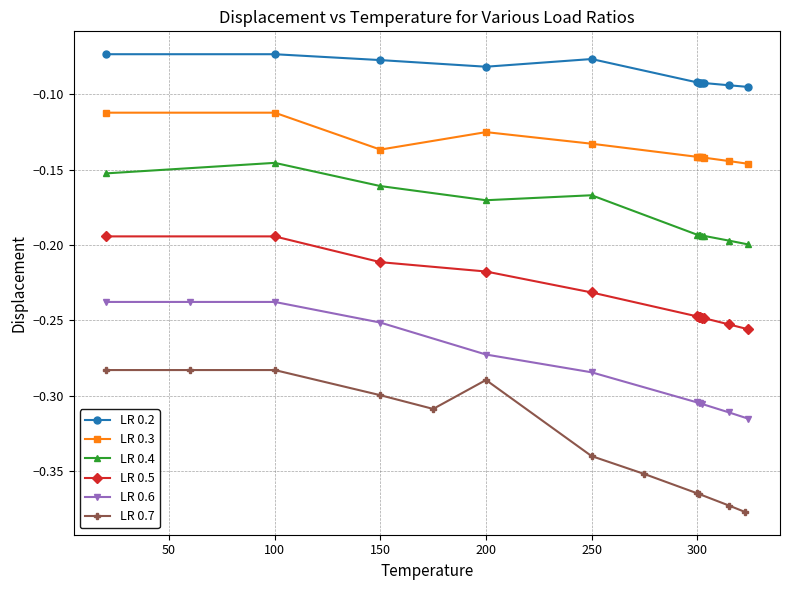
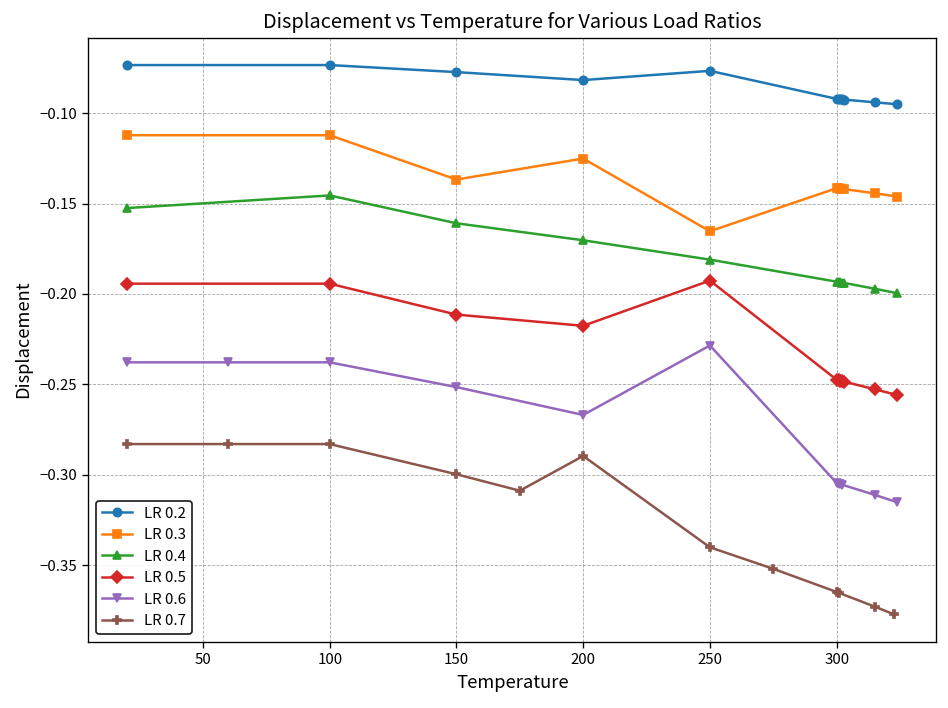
  {
    "LR 0.2": {
      "100": -0.073,
      "150": -0.077,
      "200": -0.082,
      "250": -0.077,
      "300": -0.092
    },
    "LR 0.3": {
      "100": -0.112,
      "150": -0.137,
      "200": -0.125,
-     "250": -0.133,
+     "250": -0.165,
      "300": -0.142
    },
    "LR 0.4": {
      "100": -0.146,
      "150": -0.161,
      "200": -0.170,
-     "250": -0.167,
+     "250": -0.181,
      "300": -0.193
    },
    "LR 0.5": {
      "100": -0.194,
      "150": -0.211,
      "200": -0.218,
-     "250": -0.232,
+     "250": -0.193,
      "300": -0.247
    },
    "LR 0.6": {
      "100": -0.238,
      "150": -0.252,
-     "200": -0.273,
-     "250": -0.285,
+     "200": -0.267,
+     "250": -0.229,
      "300": -0.305
    },
    "LR 0.7": {
      "100": -0.283,
      "150": -0.300,
      "200": -0.290,
      "250": -0.340,
      "300": -0.365
    }
  }
